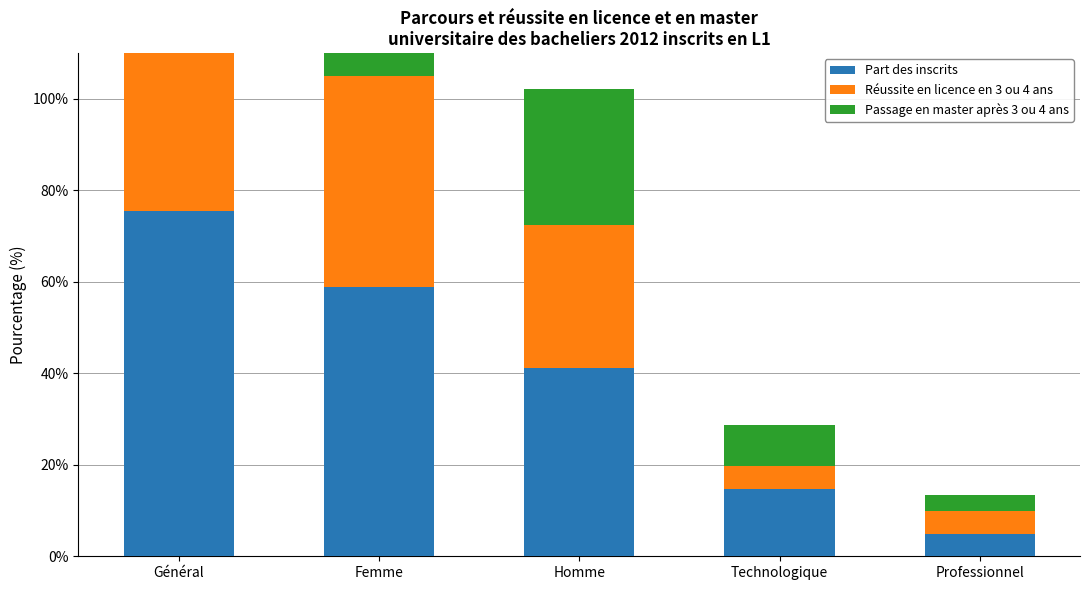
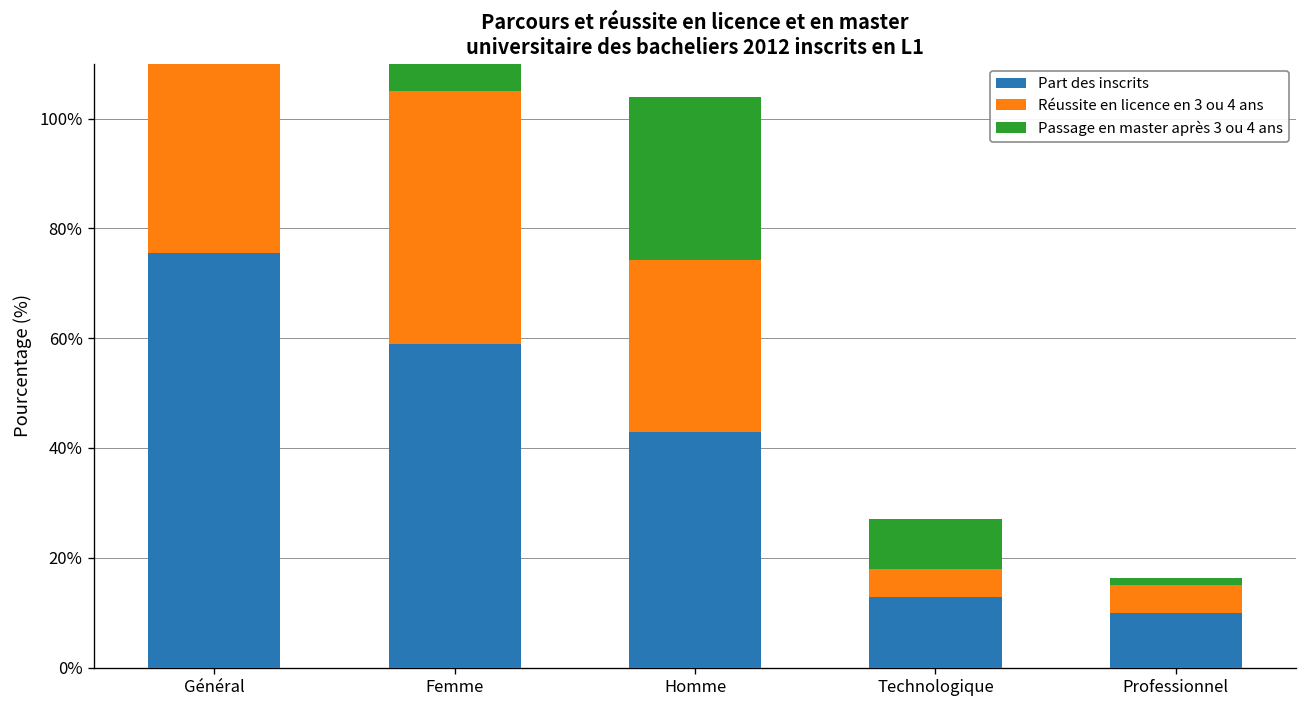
  {
    "Part des inscrits": {
      "Général": "76%",
      "Femme": "59%",
-     "Homme": "41%",
-     "Technologique": "15%",
-     "Professionnel": "5%"
+     "Homme": "43%",
+     "Technologique": "13%",
+     "Professionnel": "10%"
    },
    "Réussite en licence en 3 ou 4 ans": {
      "Femme": "46%",
      "Homme": "31%",
      "Technologique": "5%",
      "Professionnel": "5%"
    },
    "Passage en master après 3 ou 4 ans": {
      "Homme": "30%",
      "Technologique": "9%",
-     "Professionnel": "3%"
+     "Professionnel": "1%"
    }
  }
